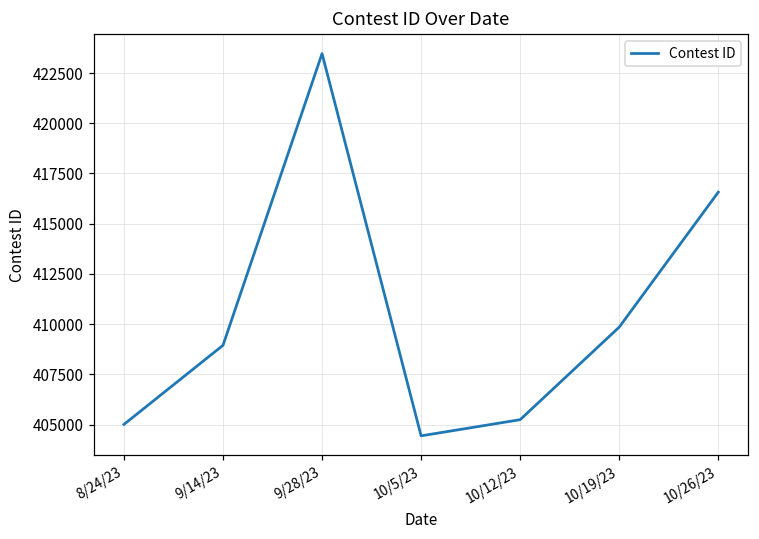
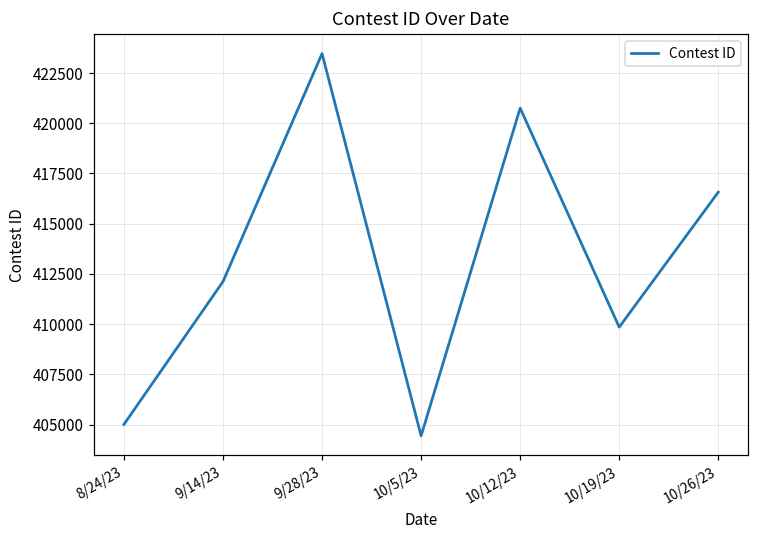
  {
    "8/24/23": 405000,
-   "9/14/23": 408900,
+   "9/14/23": 412100,
    "9/28/23": 423500,
    "10/5/23": 404400,
-   "10/12/23": 405200,
+   "10/12/23": 420800,
    "10/19/23": 409900,
    "10/26/23": 416600
  }
